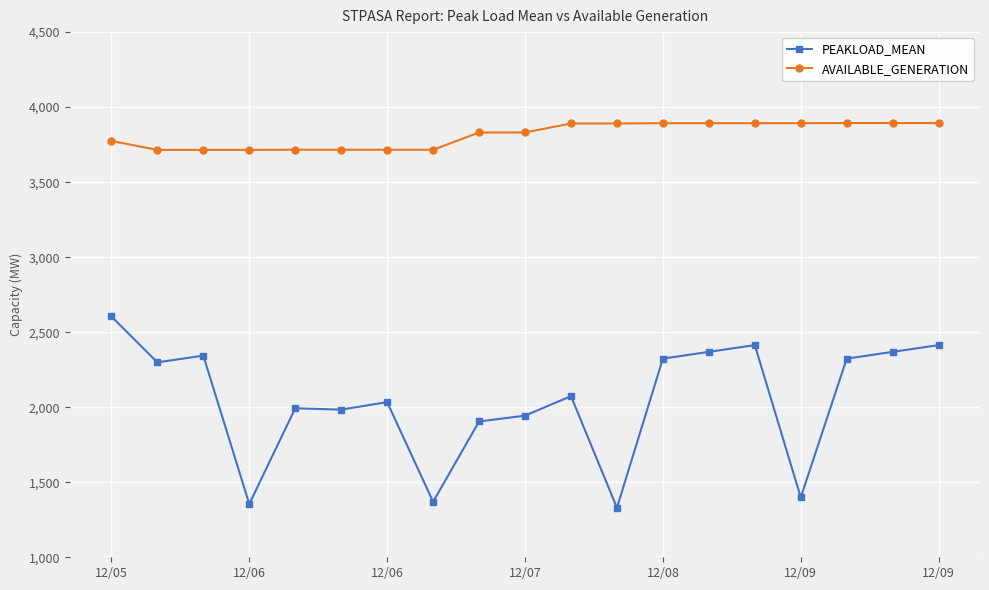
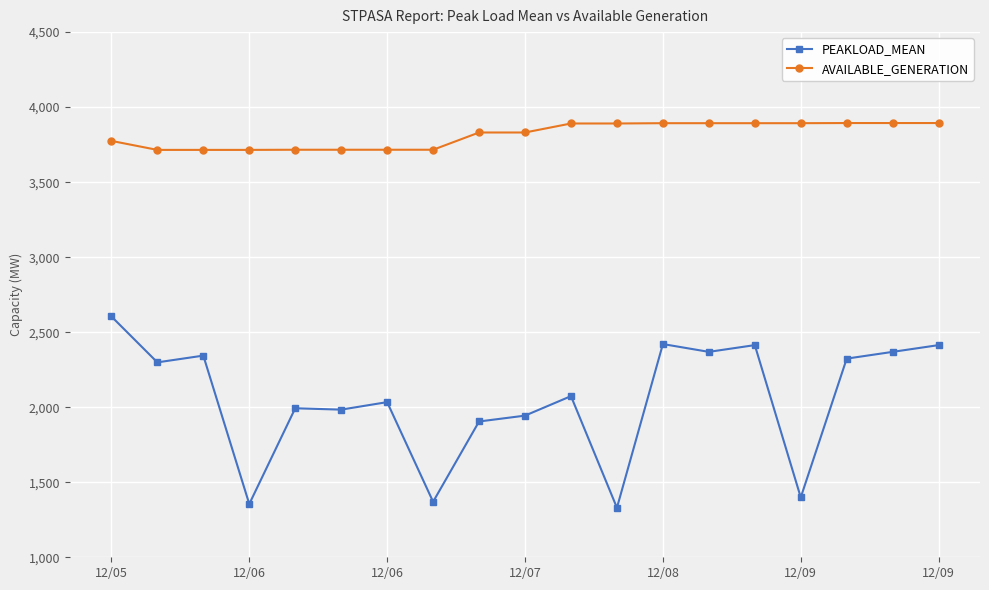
  {
    "PEAKLOAD_MEAN": {
      "12/05": "2,610",
      "12/07": "1,940",
-     "12/08": "2,320"
+     "12/08": "2,420"
    },
    "AVAILABLE_GENERATION": {
      "12/05": "3,780",
      "12/07": "3,830",
      "12/08": "3,890"
    }
  }
